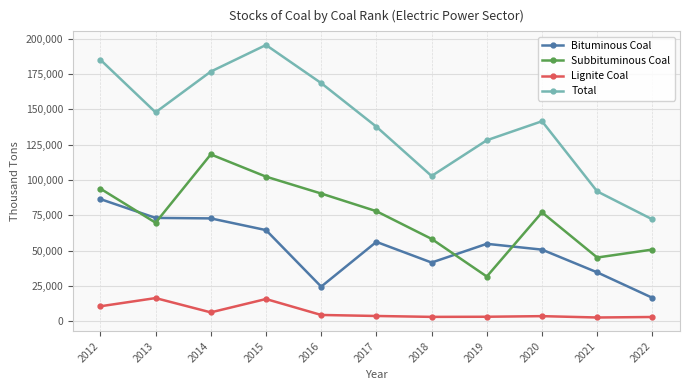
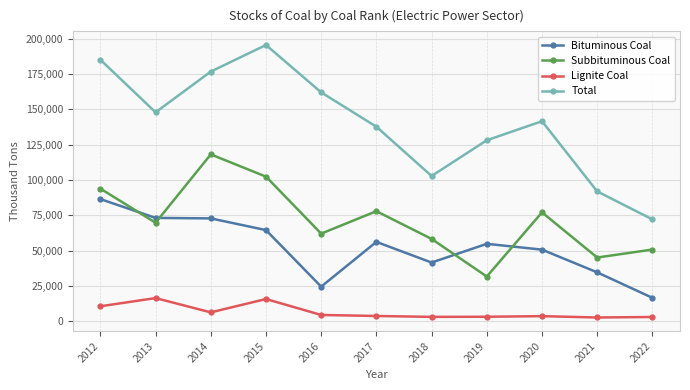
  {
    "Bituminous Coal": {
      "2012": "86,000",
      "2013": "73,000",
      "2014": "73,000",
      "2015": "64,000",
      "2016": "24,000",
      "2017": "56,000",
      "2018": "42,000",
      "2019": "55,000",
      "2020": "51,000",
      "2021": "35,000",
      "2022": "17,000"
    },
    "Subbituminous Coal": {
      "2012": "94,000",
      "2013": "70,000",
      "2014": "118,000",
      "2015": "102,000",
-     "2016": "90,000",
+     "2016": "62,000",
      "2017": "78,000",
      "2018": "58,000",
      "2019": "32,000",
      "2020": "77,000",
      "2021": "45,000",
      "2022": "51,000"
    },
    "Lignite Coal": {
      "2012": "11,000",
      "2013": "16,000",
      "2014": "6,000",
      "2015": "16,000",
      "2016": "4,000",
      "2017": "4,000",
      "2018": "3,000",
      "2019": "3,000",
      "2020": "4,000",
      "2021": "3,000",
      "2022": "3,000"
    },
    "Total": {
      "2012": "185,000",
      "2013": "148,000",
      "2014": "177,000",
      "2015": "196,000",
-     "2016": "169,000",
+     "2016": "162,000",
      "2017": "138,000",
      "2018": "103,000",
      "2019": "128,000",
      "2020": "142,000",
      "2021": "92,000",
      "2022": "72,000"
    }
  }
